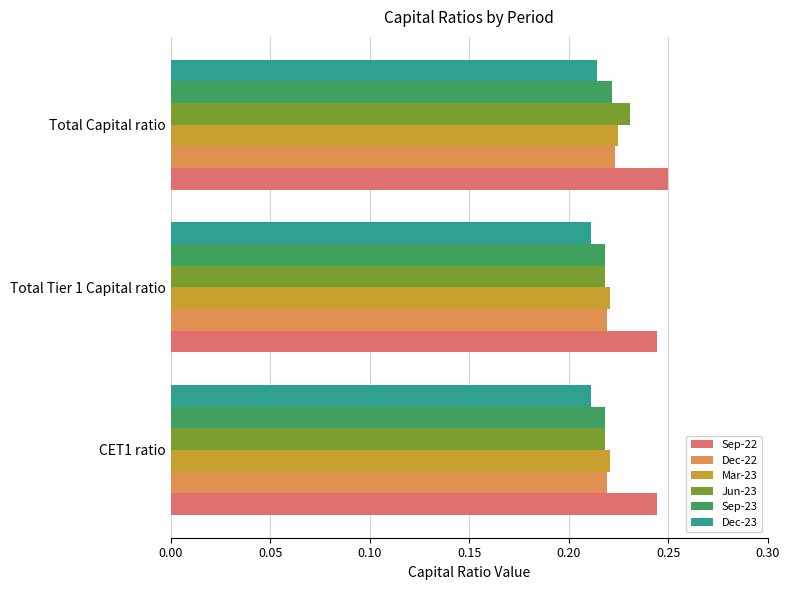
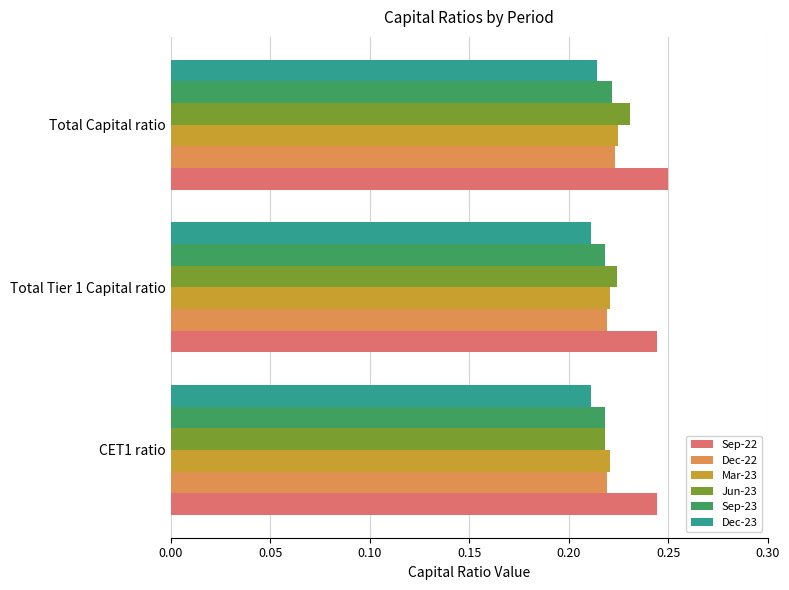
  {
    "Jun-23": {
      "Total Capital ratio": 0.231,
-     "Total Tier 1 Capital ratio": 0.218,
+     "Total Tier 1 Capital ratio": 0.224,
      "CET1 ratio": 0.218
    }
  }
